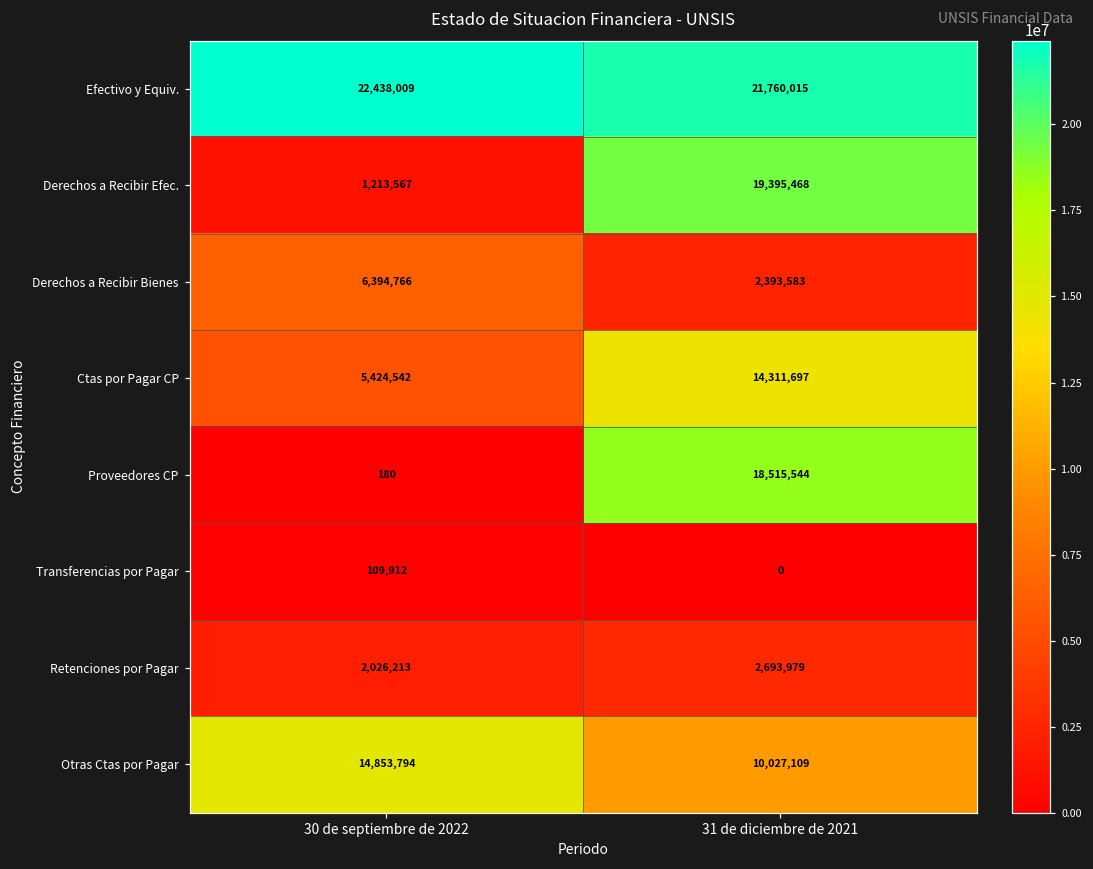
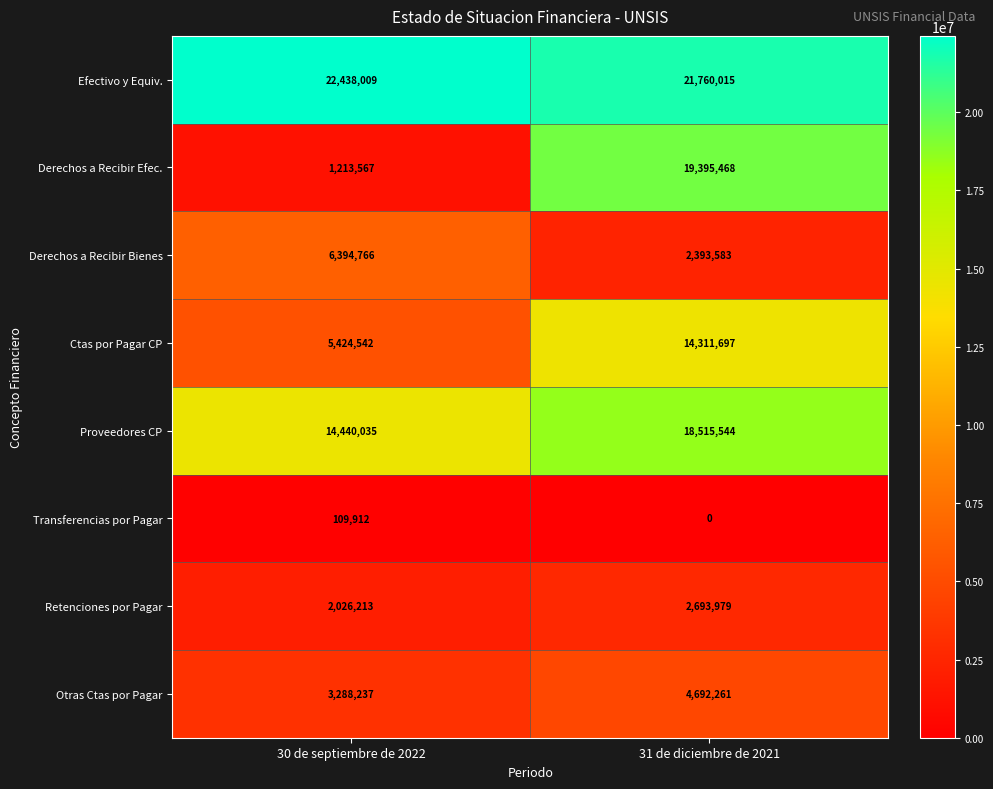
  {
    "Efectivo y Equiv.": {
      "30 de septiembre de 2022": "22,438,009",
      "31 de diciembre de 2021": "21,760,015"
    },
    "Derechos a Recibir Efec.": {
      "30 de septiembre de 2022": "1,213,567",
      "31 de diciembre de 2021": "19,395,468"
    },
    "Derechos a Recibir Bienes": {
      "30 de septiembre de 2022": "6,394,766",
      "31 de diciembre de 2021": "2,393,583"
    },
    "Ctas por Pagar CP": {
      "30 de septiembre de 2022": "5,424,542",
      "31 de diciembre de 2021": "14,311,697"
    },
    "Proveedores CP": {
-     "30 de septiembre de 2022": "180",
+     "30 de septiembre de 2022": "14,440,035",
      "31 de diciembre de 2021": "18,515,544"
    },
    "Transferencias por Pagar": {
      "30 de septiembre de 2022": "109,912",
      "31 de diciembre de 2021": "0"
    },
    "Retenciones por Pagar": {
      "30 de septiembre de 2022": "2,026,213",
      "31 de diciembre de 2021": "2,693,979"
    },
    "Otras Ctas por Pagar": {
-     "30 de septiembre de 2022": "14,853,794",
-     "31 de diciembre de 2021": "10,027,109"
+     "30 de septiembre de 2022": "3,288,237",
+     "31 de diciembre de 2021": "4,692,261"
    }
  }
